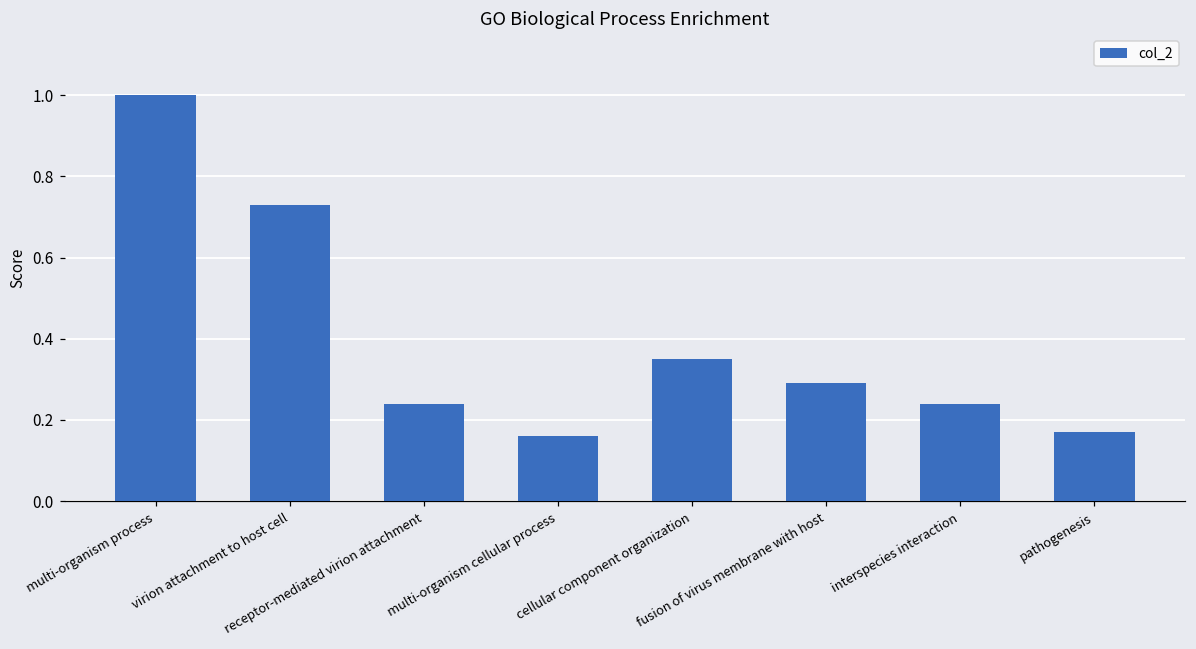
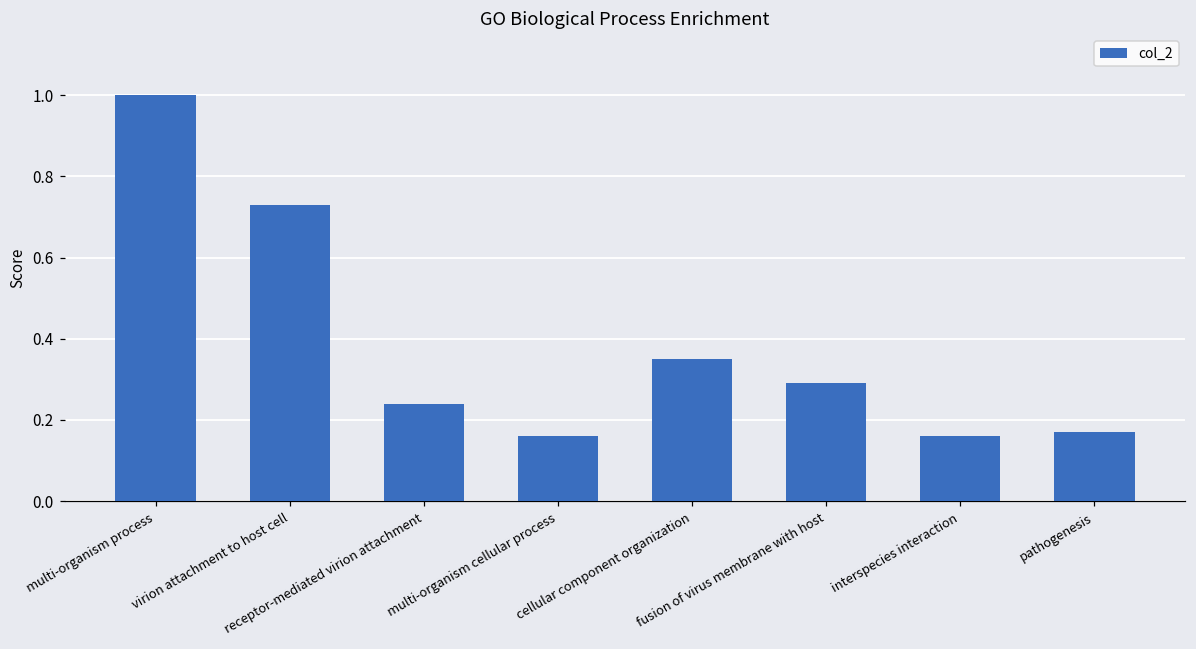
  {
    "multi-organism process": 1.00,
    "virion attachment to host cell": 0.73,
    "receptor-mediated virion attachment": 0.24,
    "multi-organism cellular process": 0.16,
    "cellular component organization": 0.35,
    "fusion of virus membrane with host": 0.29,
-   "interspecies interaction": 0.24,
+   "interspecies interaction": 0.16,
    "pathogenesis": 0.17
  }
